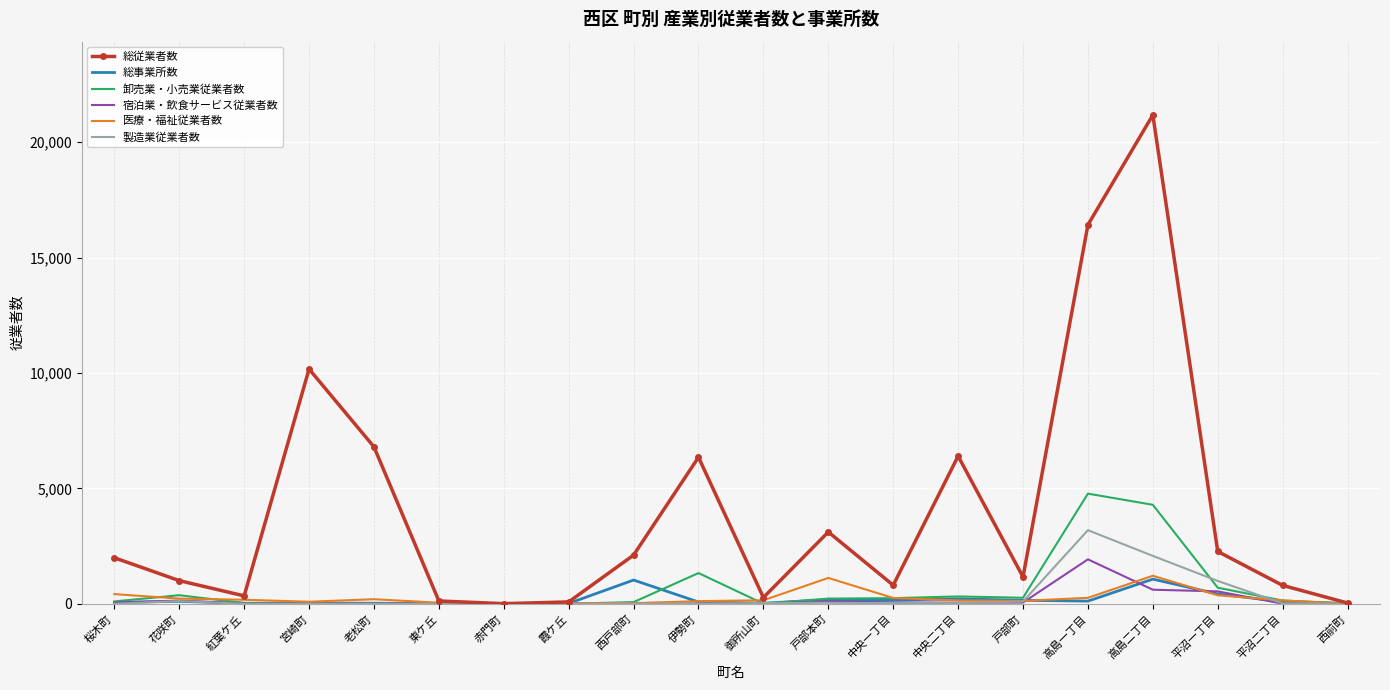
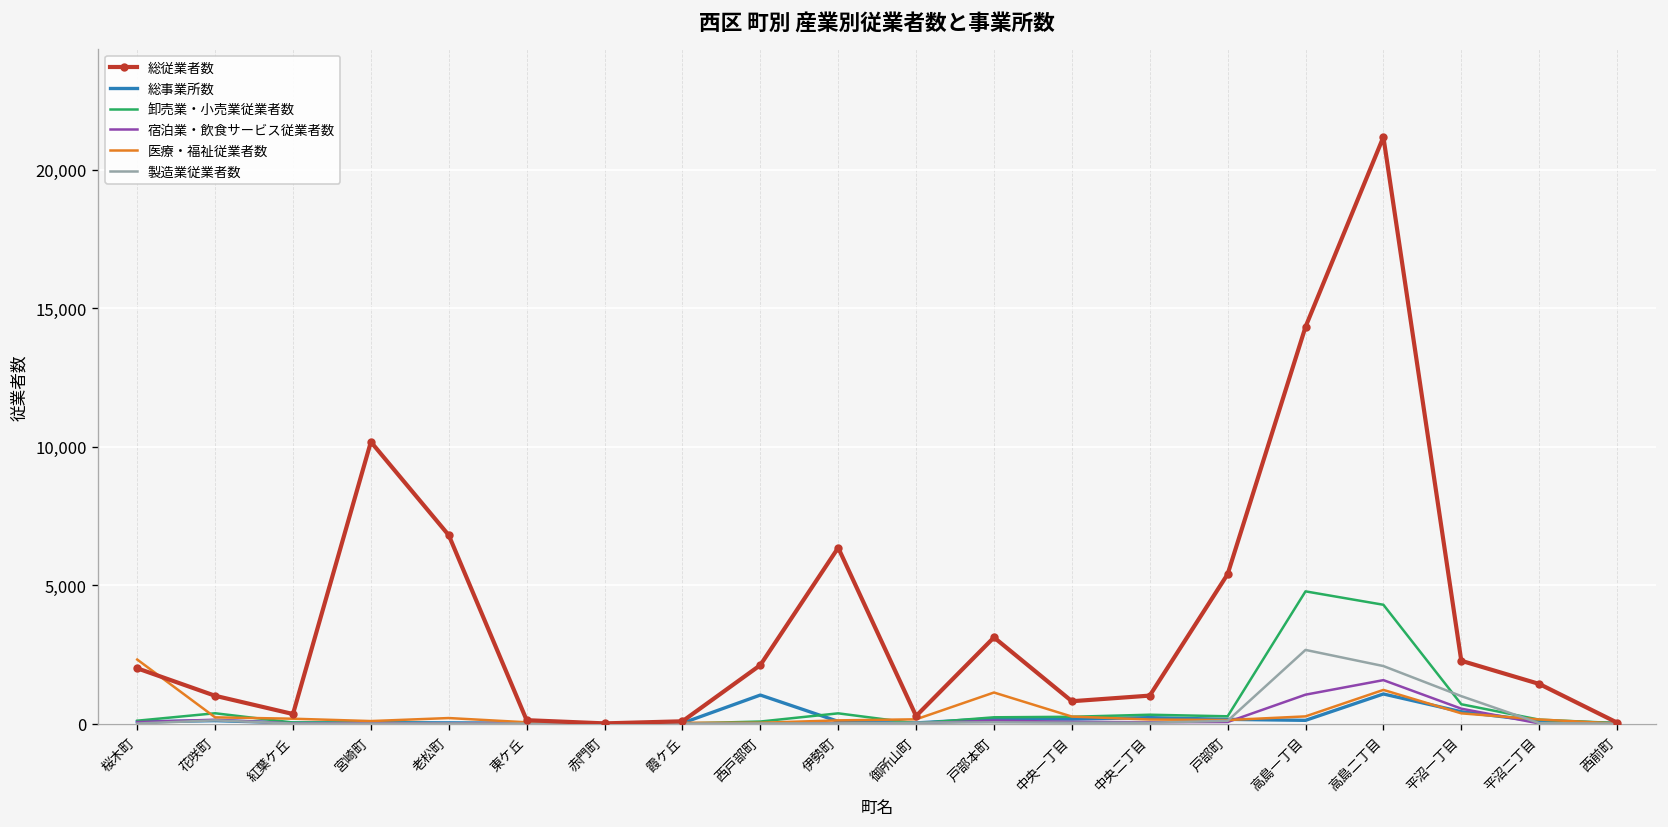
  {
    "総従業者数": {
      "桜木町": "2,000",
      "花咲町": "1,000",
      "紅葉ケ丘": "300",
      "宮崎町": "10,200",
      "老松町": "6,800",
      "西戸部町": "2,100",
      "伊勢町": "6,400",
      "御所山町": "300",
      "戸部本町": "3,100",
      "中央一丁目": "800",
-     "中央二丁目": "6,400",
-     "戸部町": "1,200",
-     "高島一丁目": "16,400",
+     "中央二丁目": "1,000",
+     "戸部町": "5,400",
+     "高島一丁目": "14,300",
      "高島二丁目": "21,200",
      "平沼一丁目": "2,300",
-     "平沼二丁目": "800"
+     "平沼二丁目": "1,400"
    },
    "総事業所数": {
      "西戸部町": "1,000",
      "高島一丁目": "100",
      "高島二丁目": "1,100"
    },
    "卸売業・小売業従業者数": {
      "花咲町": "400",
-     "伊勢町": "1,300",
+     "伊勢町": "400",
      "高島一丁目": "4,800",
      "高島二丁目": "4,300",
      "平沼一丁目": "700"
    },
    "宿泊業・飲食サービス従業者数": {
-     "高島一丁目": "1,900",
-     "高島二丁目": "600"
+     "高島一丁目": "1,000",
+     "高島二丁目": "1,600"
    },
    "医療・福祉従業者数": {
-     "桜木町": "400",
+     "桜木町": "2,300",
      "紅葉ケ丘": "200",
      "老松町": "200",
      "御所山町": "200",
      "戸部本町": "1,100",
      "高島一丁目": "300",
      "高島二丁目": "1,200"
    },
    "製造業従業者数": {
-     "高島一丁目": "3,200",
+     "高島一丁目": "2,700",
      "高島二丁目": "2,100",
      "平沼一丁目": "1,000"
    }
  }
